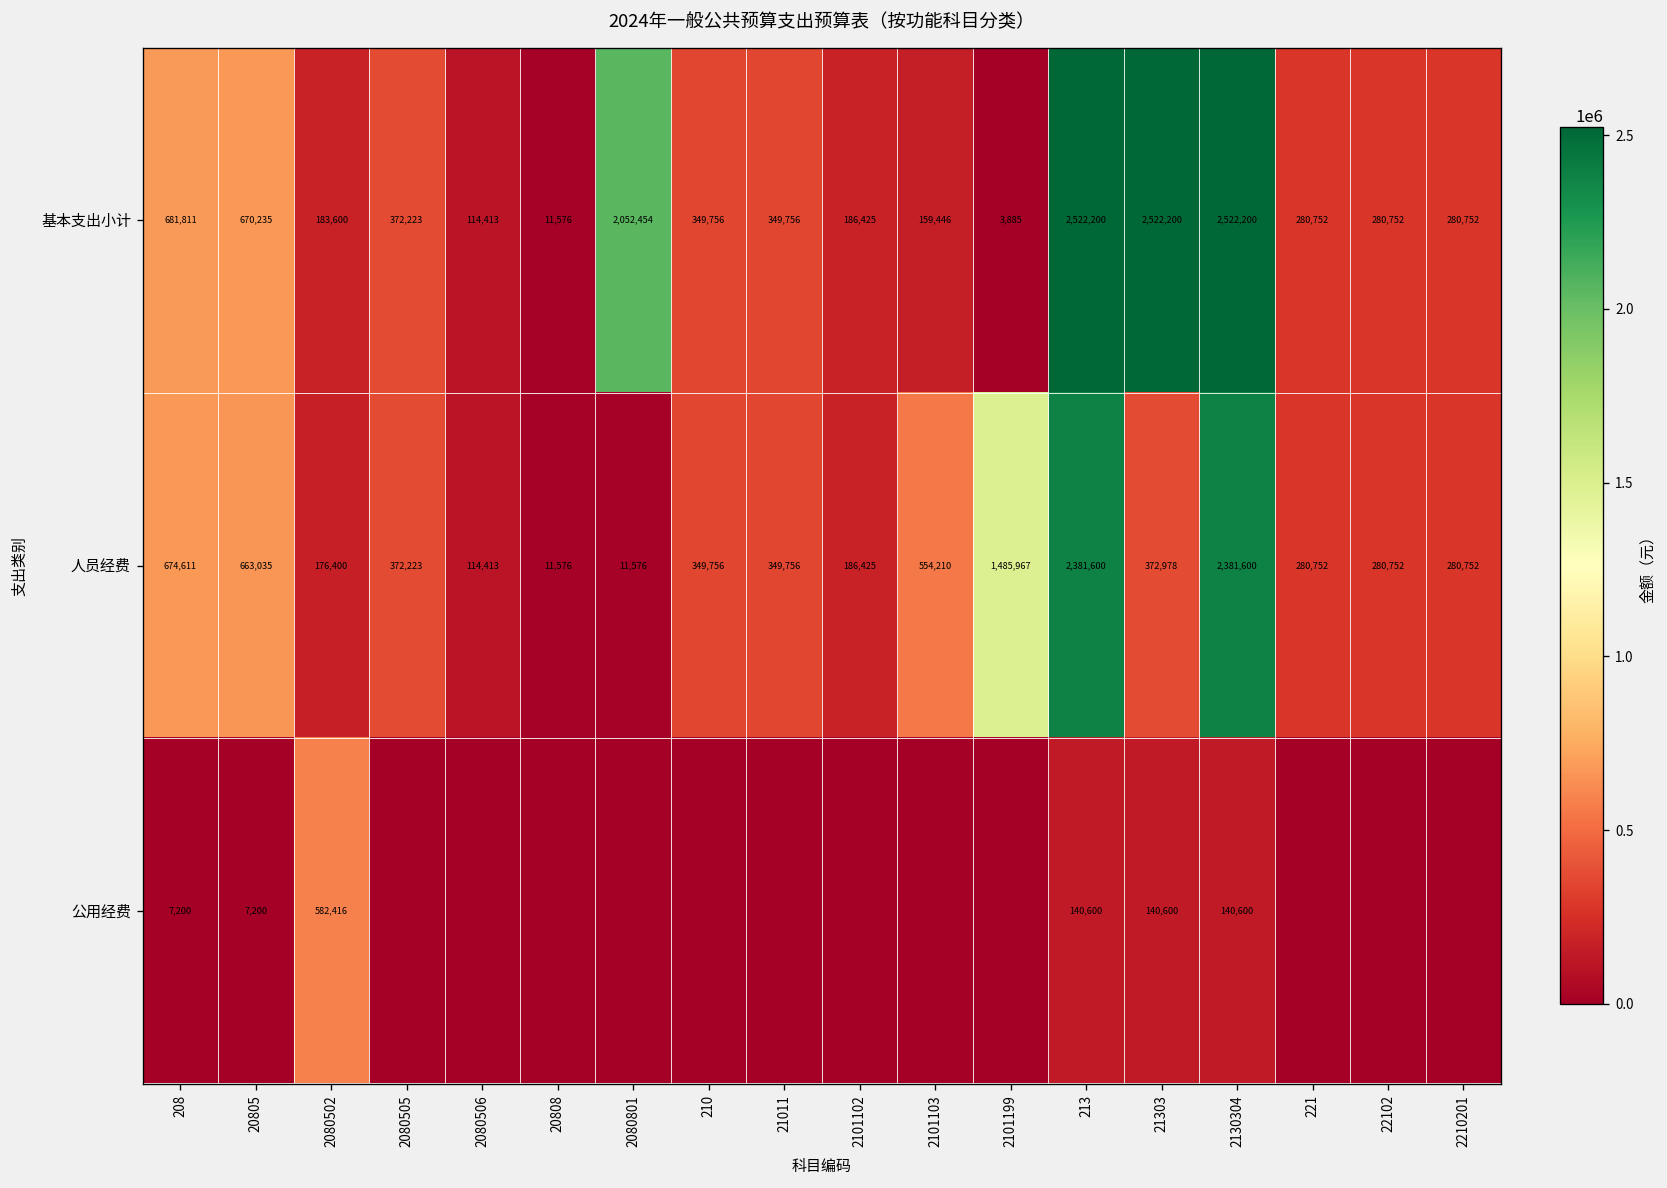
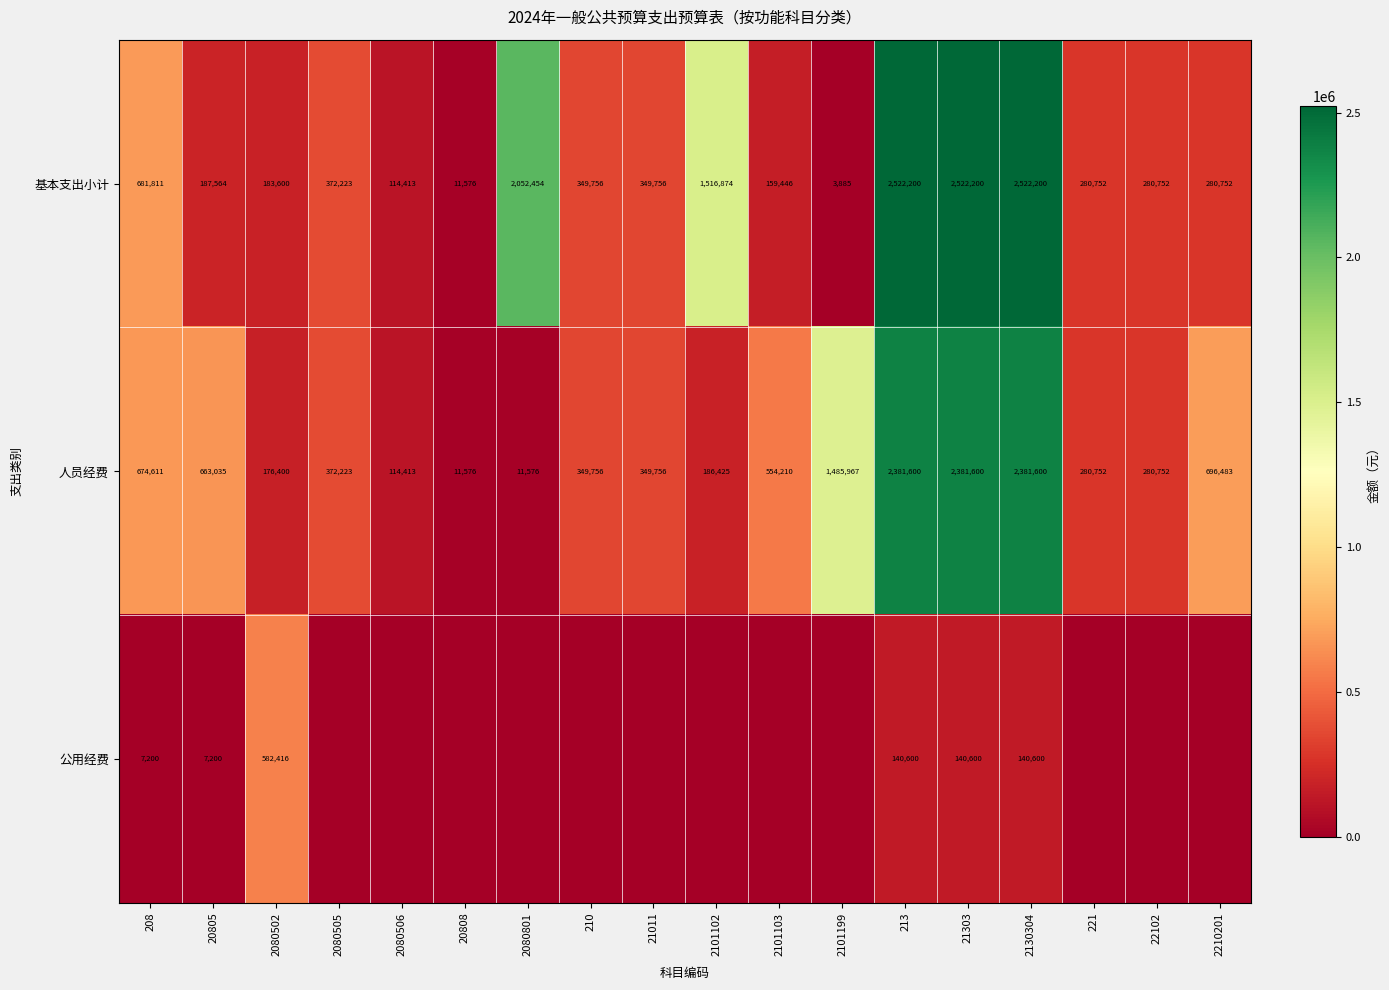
  {
    "基本支出小计": {
      "208": "681,811",
-     "20805": "670,235",
+     "20805": "187,564",
      "2080502": "183,600",
      "2080505": "372,223",
      "2080506": "114,413",
      "20808": "11,576",
      "2080801": "2,052,454",
      "210": "349,756",
      "21011": "349,756",
-     "2101102": "186,425",
+     "2101102": "1,516,874",
      "2101103": "159,446",
      "2101199": "3,885",
      "213": "2,522,200",
      "21303": "2,522,200",
      "2130304": "2,522,200",
      "221": "280,752",
      "22102": "280,752",
      "2210201": "280,752"
    },
    "人员经费": {
      "208": "674,611",
      "20805": "663,035",
      "2080502": "176,400",
      "2080505": "372,223",
      "2080506": "114,413",
      "20808": "11,576",
      "2080801": "11,576",
      "210": "349,756",
      "21011": "349,756",
      "2101102": "186,425",
      "2101103": "554,210",
      "2101199": "1,485,967",
      "213": "2,381,600",
-     "21303": "372,978",
+     "21303": "2,381,600",
      "2130304": "2,381,600",
      "221": "280,752",
      "22102": "280,752",
-     "2210201": "280,752"
+     "2210201": "696,483"
    },
    "公用经费": {
      "208": "7,200",
      "20805": "7,200",
      "2080502": "582,416",
      "213": "140,600",
      "21303": "140,600",
      "2130304": "140,600"
    }
  }
